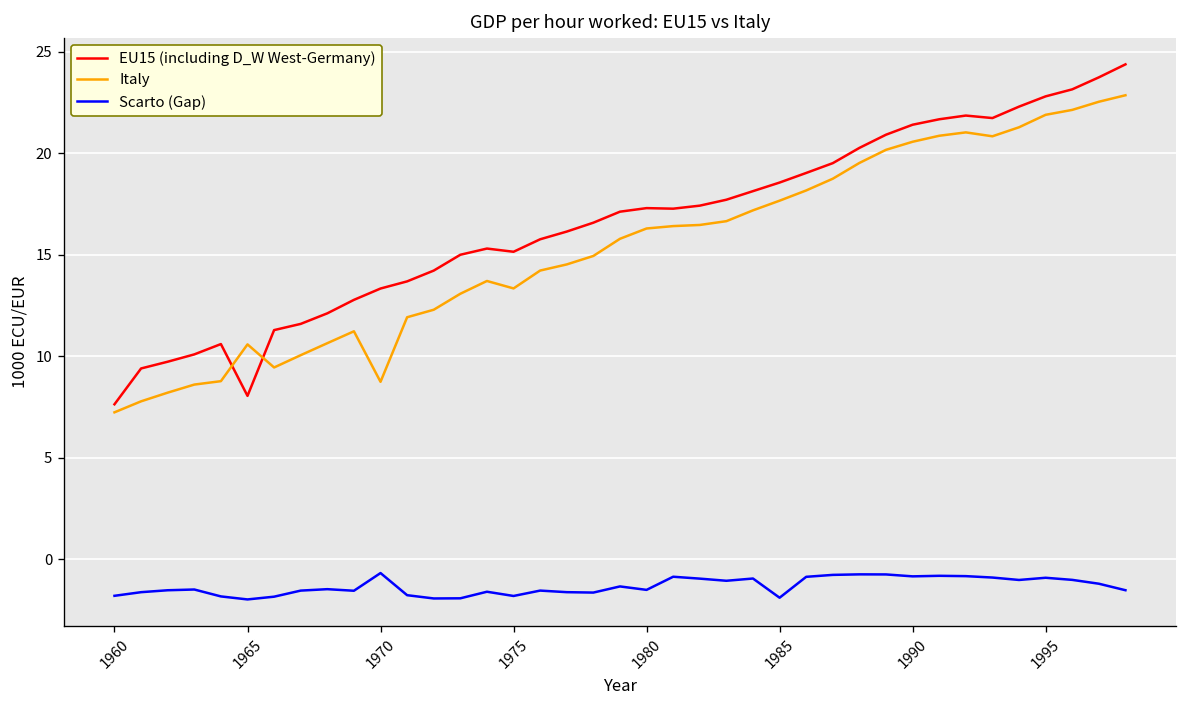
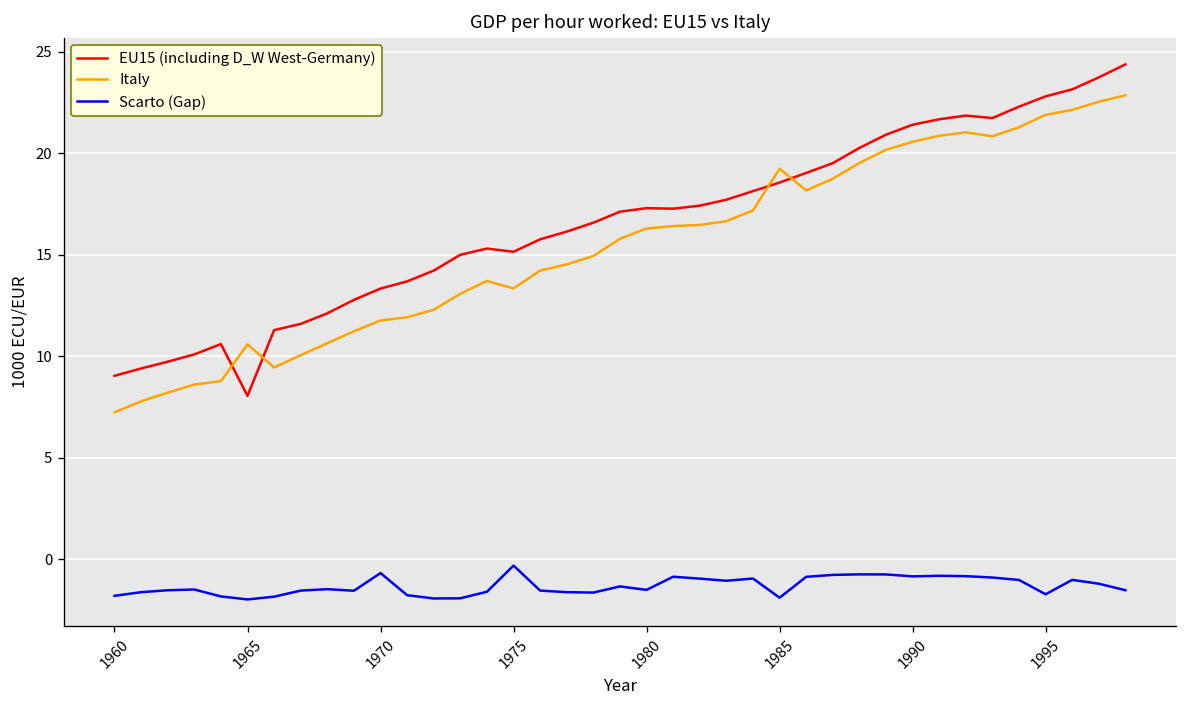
  {
    "EU15 (including D_W West-Germany)": {
-     "1960": 7.6,
+     "1960": 9.0,
      "1965": 8.1,
      "1970": 13.3,
      "1975": 15.1,
      "1980": 17.3,
      "1985": 18.6,
      "1990": 21.4,
      "1995": 22.8
    },
    "Italy": {
      "1960": 7.2,
      "1965": 10.6,
-     "1970": 8.7,
+     "1970": 11.8,
      "1975": 13.3,
      "1980": 16.3,
-     "1985": 17.7,
+     "1985": 19.2,
      "1990": 20.6,
      "1995": 21.9
    },
    "Scarto (Gap)": {
      "1960": -1.8,
      "1965": -2.0,
      "1970": -0.7,
-     "1975": -1.8,
+     "1975": -0.3,
      "1980": -1.5,
      "1985": -1.9,
      "1990": -0.8,
-     "1995": -0.9
+     "1995": -1.7
    }
  }
